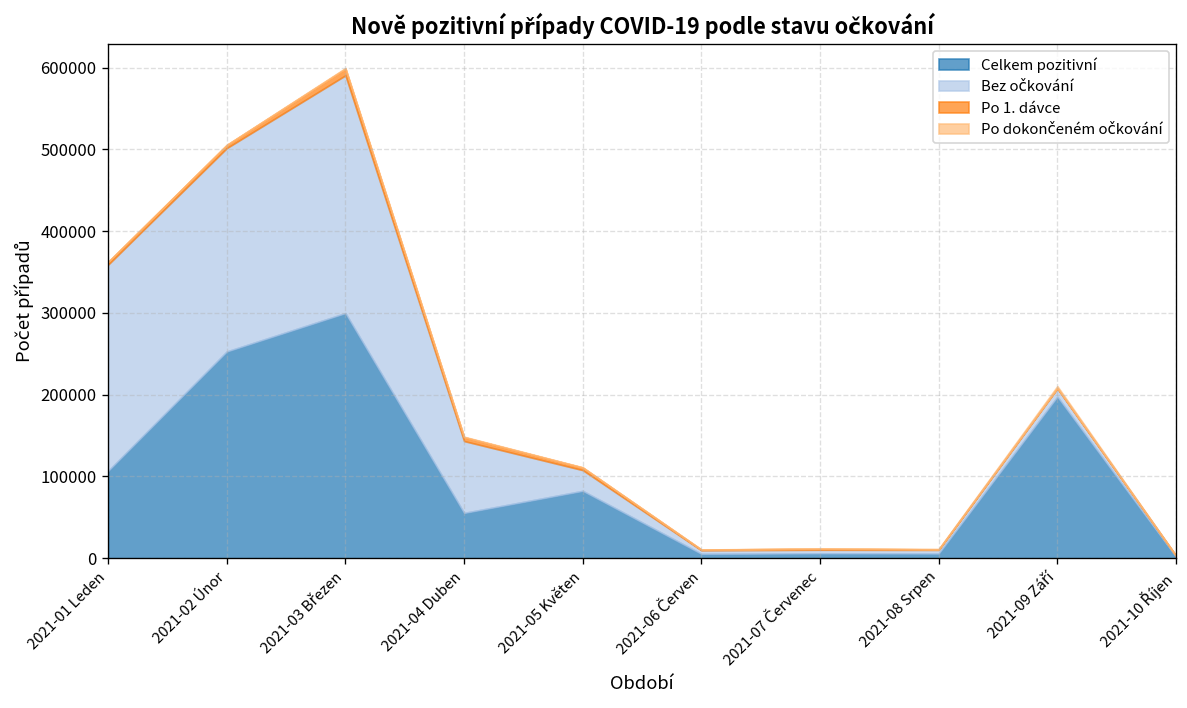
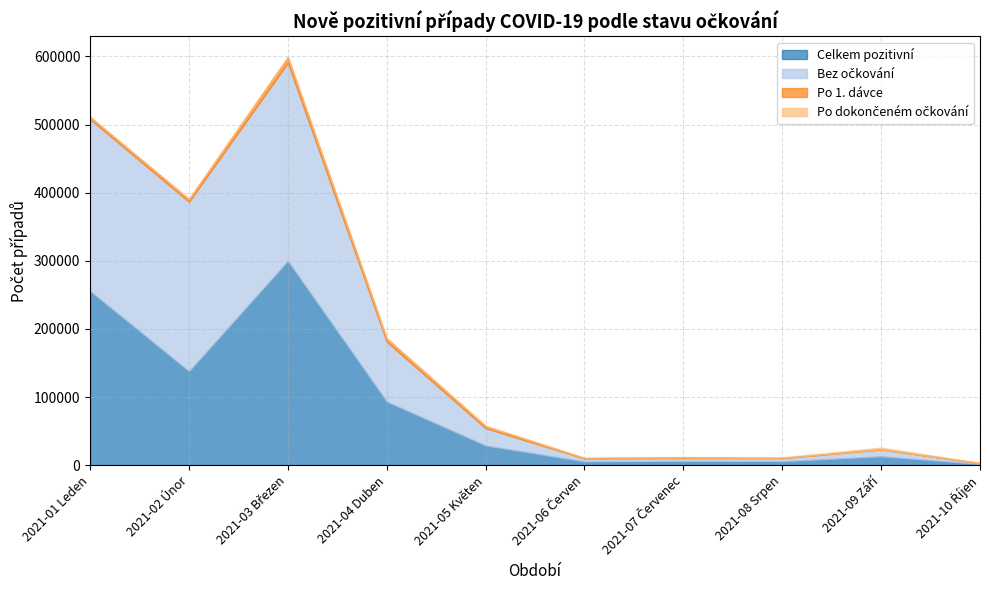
  {
    "Celkem pozitivní": {
-     "2021-01 Leden": 110000,
-     "2021-02 Únor": 250000,
+     "2021-01 Leden": 260000,
+     "2021-02 Únor": 140000,
      "2021-03 Březen": 300000,
-     "2021-04 Duben": 60000,
-     "2021-05 Květen": 80000,
+     "2021-04 Duben": 90000,
+     "2021-05 Květen": 30000,
      "2021-06 Červen": 10000,
      "2021-07 Červenec": 10000,
      "2021-08 Srpen": 10000,
-     "2021-09 Září": 200000
+     "2021-09 Září": 10000
    },
    "Bez očkování": {
      "2021-02 Únor": 250000,
      "2021-03 Březen": 290000,
      "2021-04 Duben": 90000
    }
  }
